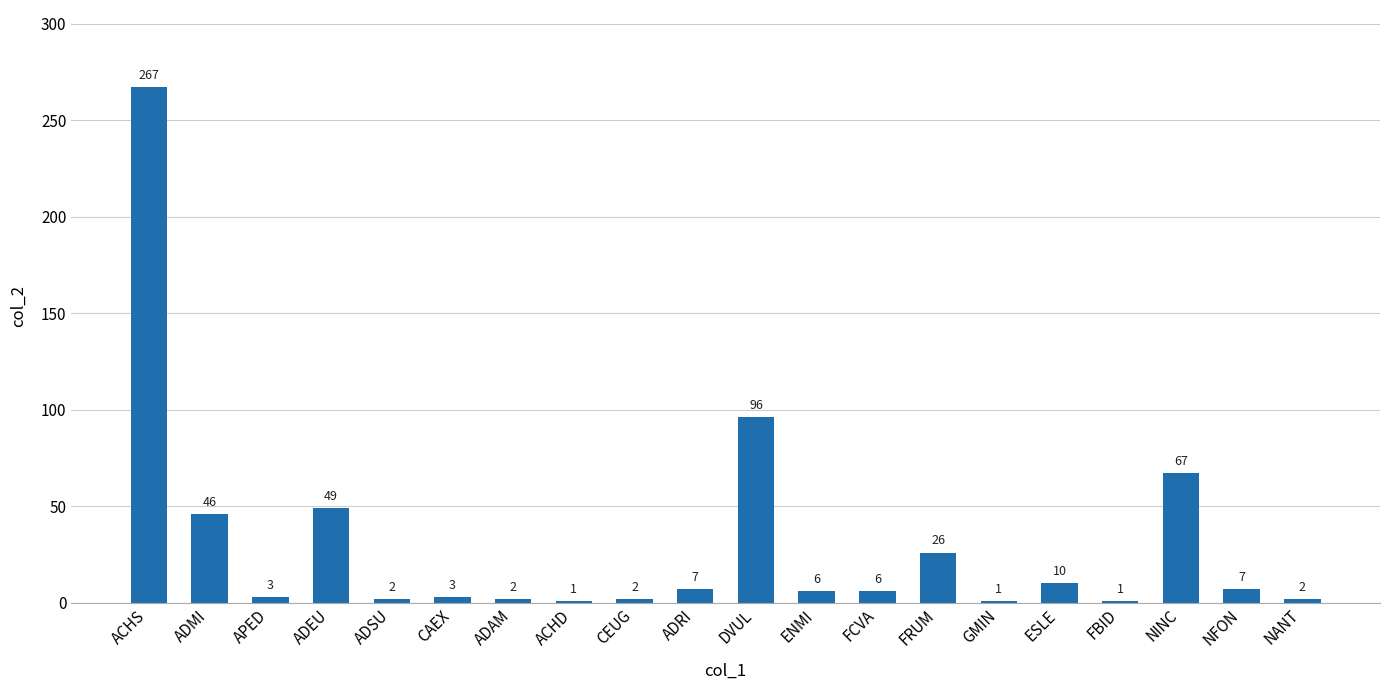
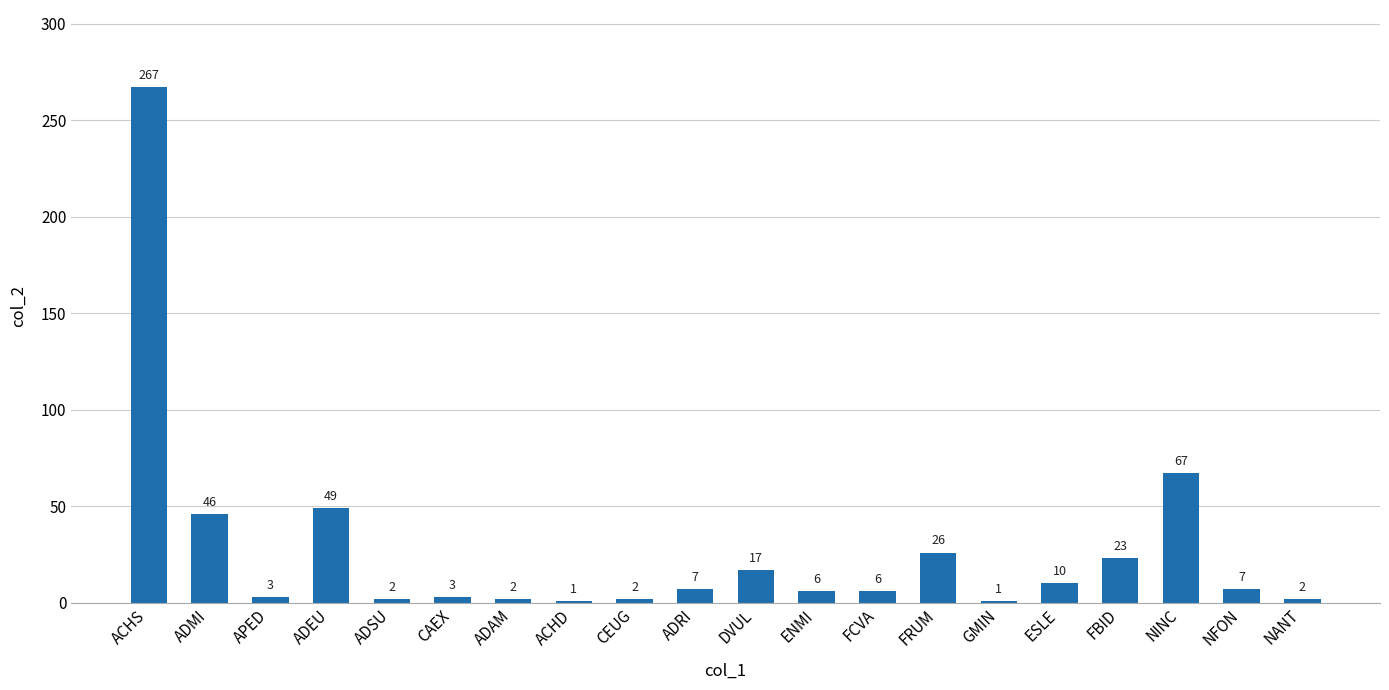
  {
    "ACHS": 267,
    "ADMI": 46,
    "APED": 3,
    "ADEU": 49,
    "ADSU": 2,
    "CAEX": 3,
    "ADAM": 2,
    "ACHD": 1,
    "CEUG": 2,
    "ADRI": 7,
-   "DVUL": 96,
+   "DVUL": 17,
    "ENMI": 6,
    "FCVA": 6,
    "FRUM": 26,
    "GMIN": 1,
    "ESLE": 10,
-   "FBID": 1,
+   "FBID": 23,
    "NINC": 67,
    "NFON": 7,
    "NANT": 2
  }
